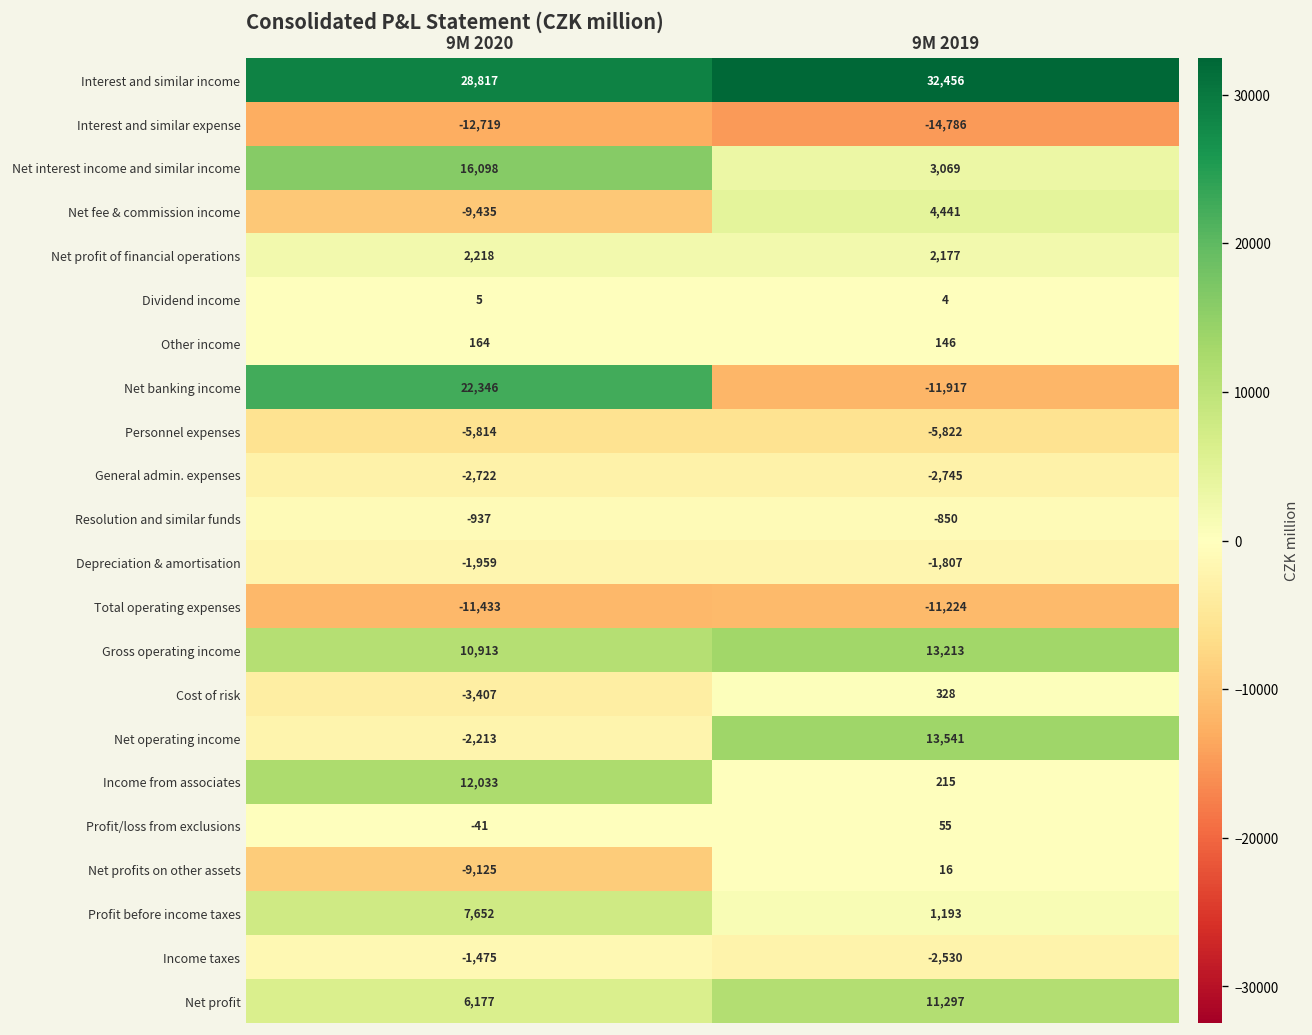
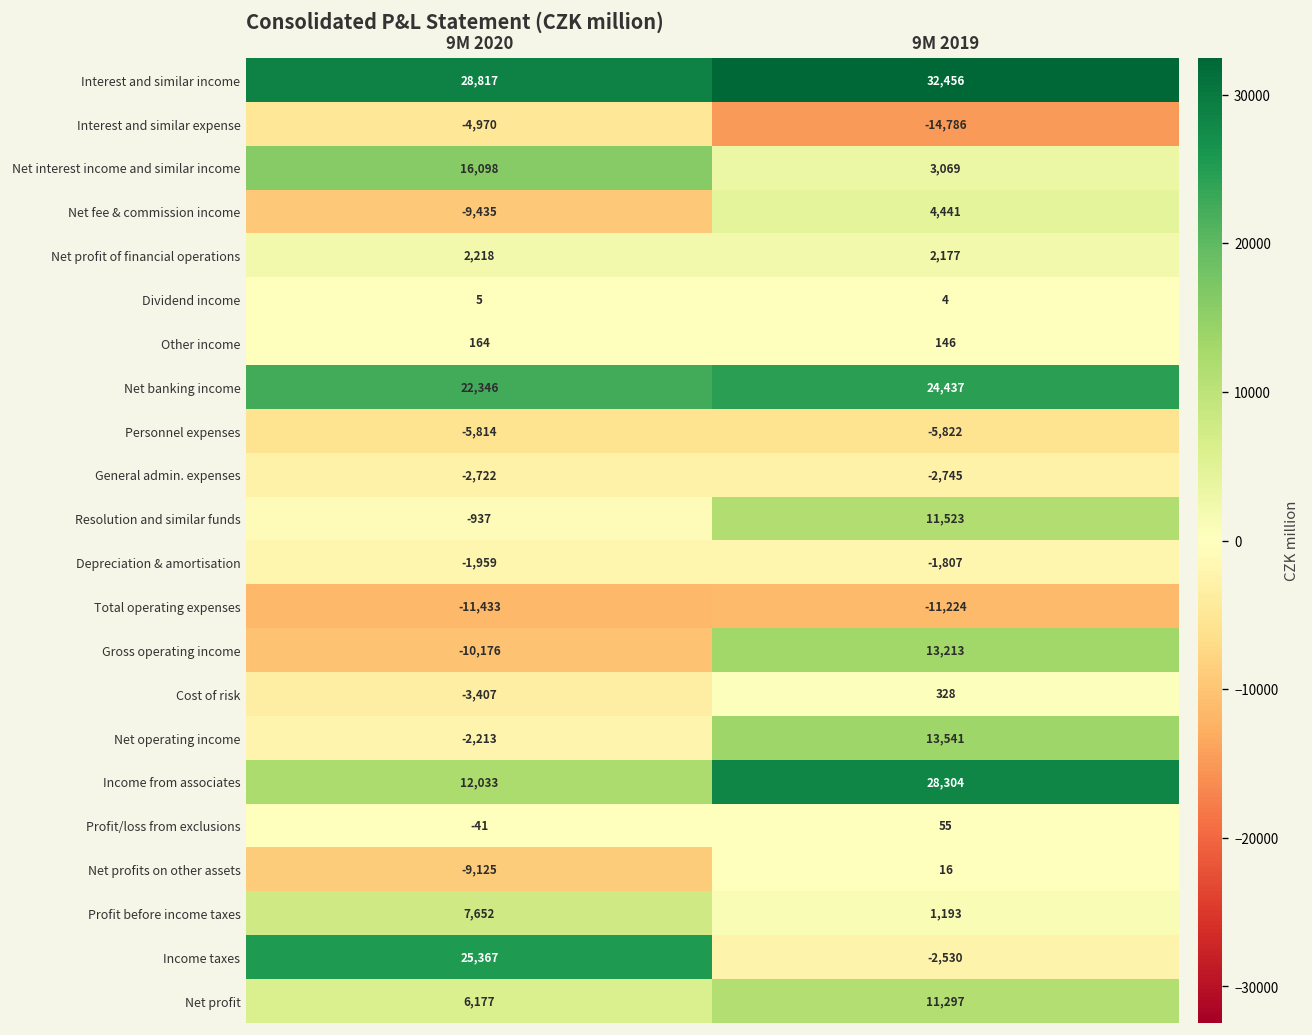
  {
    "Interest and similar income": {
      "9M 2020": "28,817",
      "9M 2019": "32,456"
    },
    "Interest and similar expense": {
-     "9M 2020": "-12,719",
+     "9M 2020": "-4,970",
      "9M 2019": "-14,786"
    },
    "Net interest income and similar income": {
      "9M 2020": "16,098",
      "9M 2019": "3,069"
    },
    "Net fee & commission income": {
      "9M 2020": "-9,435",
      "9M 2019": "4,441"
    },
    "Net profit of financial operations": {
      "9M 2020": "2,218",
      "9M 2019": "2,177"
    },
    "Dividend income": {
      "9M 2020": "5",
      "9M 2019": "4"
    },
    "Other income": {
      "9M 2020": "164",
      "9M 2019": "146"
    },
    "Net banking income": {
      "9M 2020": "22,346",
-     "9M 2019": "-11,917"
+     "9M 2019": "24,437"
    },
    "Personnel expenses": {
      "9M 2020": "-5,814",
      "9M 2019": "-5,822"
    },
    "General admin. expenses": {
      "9M 2020": "-2,722",
      "9M 2019": "-2,745"
    },
    "Resolution and similar funds": {
      "9M 2020": "-937",
-     "9M 2019": "-850"
+     "9M 2019": "11,523"
    },
    "Depreciation & amortisation": {
      "9M 2020": "-1,959",
      "9M 2019": "-1,807"
    },
    "Total operating expenses": {
      "9M 2020": "-11,433",
      "9M 2019": "-11,224"
    },
    "Gross operating income": {
-     "9M 2020": "10,913",
+     "9M 2020": "-10,176",
      "9M 2019": "13,213"
    },
    "Cost of risk": {
      "9M 2020": "-3,407",
      "9M 2019": "328"
    },
    "Net operating income": {
      "9M 2020": "-2,213",
      "9M 2019": "13,541"
    },
    "Income from associates": {
      "9M 2020": "12,033",
-     "9M 2019": "215"
+     "9M 2019": "28,304"
    },
    "Profit/loss from exclusions": {
      "9M 2020": "-41",
      "9M 2019": "55"
    },
    "Net profits on other assets": {
      "9M 2020": "-9,125",
      "9M 2019": "16"
    },
    "Profit before income taxes": {
      "9M 2020": "7,652",
      "9M 2019": "1,193"
    },
    "Income taxes": {
-     "9M 2020": "-1,475",
+     "9M 2020": "25,367",
      "9M 2019": "-2,530"
    },
    "Net profit": {
      "9M 2020": "6,177",
      "9M 2019": "11,297"
    }
  }
